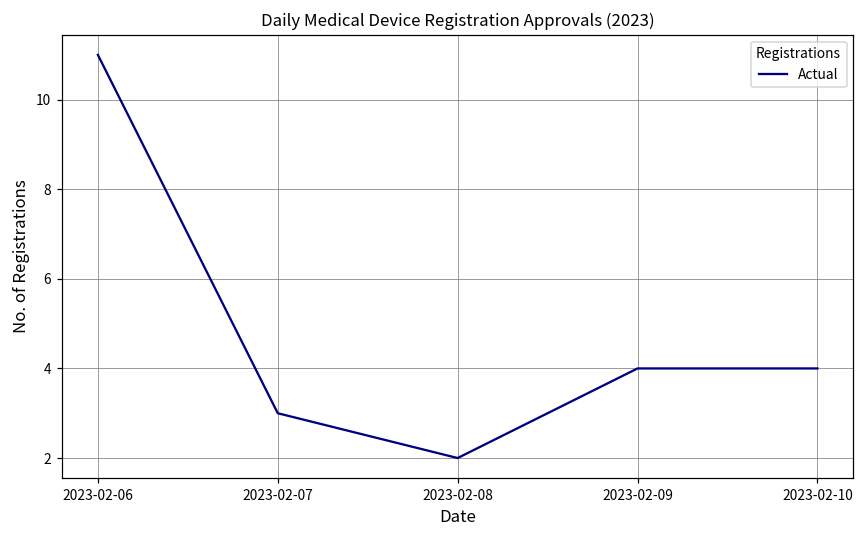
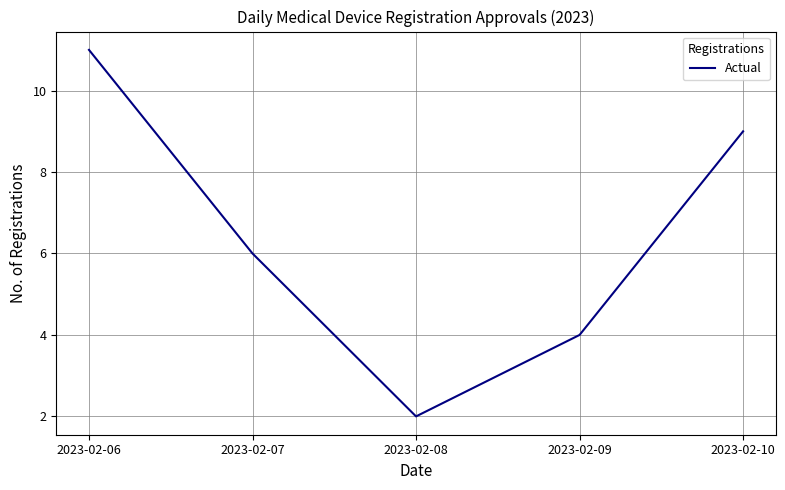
  {
    "2023-02-06": 11,
-   "2023-02-07": 3,
+   "2023-02-07": 6,
    "2023-02-08": 2,
    "2023-02-09": 4,
-   "2023-02-10": 4
+   "2023-02-10": 9
  }
